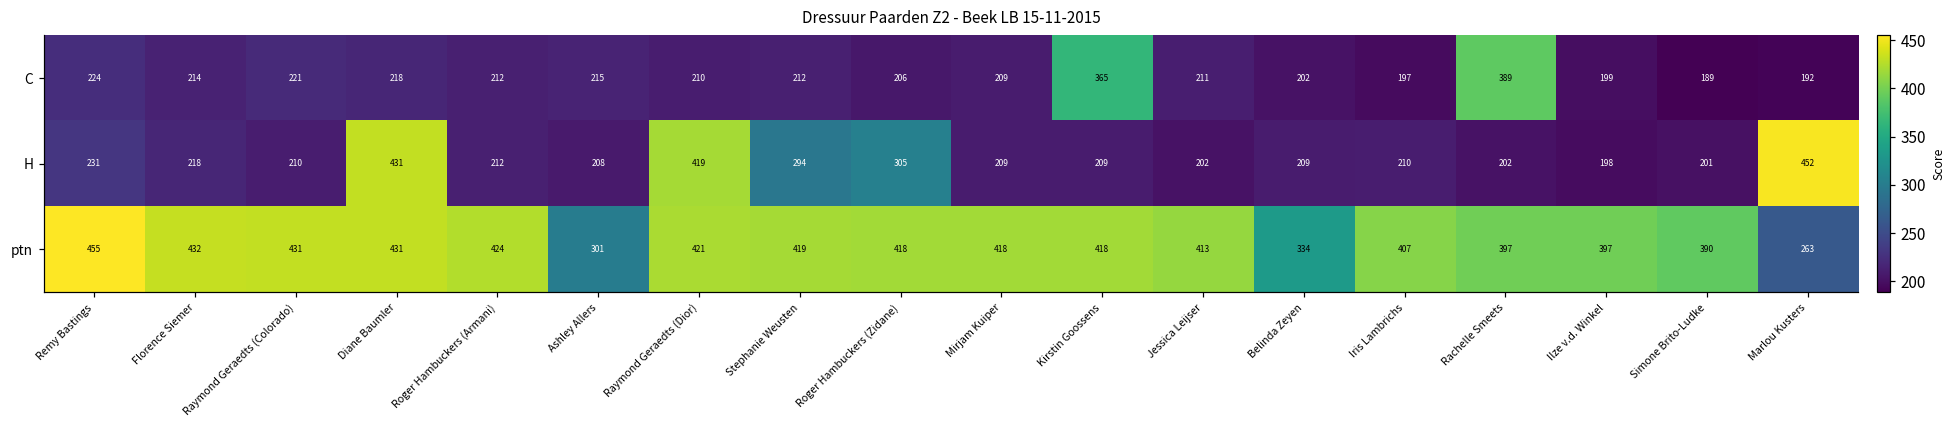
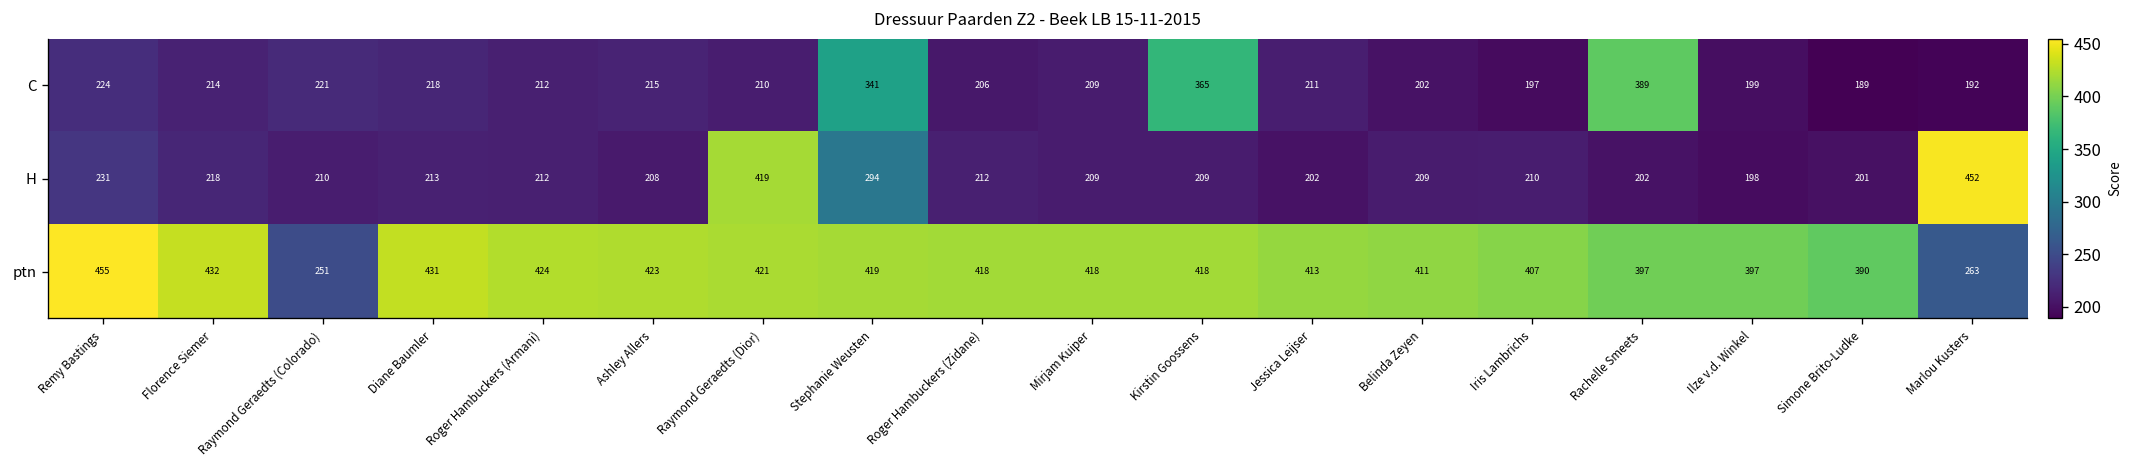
  {
    "C": {
      "Remy Bastings": 224,
      "Florence Siemer": 214,
      "Raymond Geraedts (Colorado)": 221,
      "Diane Baumler": 218,
      "Roger Hambuckers (Armani)": 212,
      "Ashley Allers": 215,
      "Raymond Geraedts (Dior)": 210,
-     "Stephanie Weusten": 212,
+     "Stephanie Weusten": 341,
      "Roger Hambuckers (Zidane)": 206,
      "Mirjam Kuiper": 209,
      "Kirstin Goossens": 365,
      "Jessica Leijser": 211,
      "Belinda Zeyen": 202,
      "Iris Lambrichs": 197,
      "Rachelle Smeets": 389,
      "Ilze v.d. Winkel": 199,
      "Simone Brito-Ludke": 189,
      "Marlou Kusters": 192
    },
    "H": {
      "Remy Bastings": 231,
      "Florence Siemer": 218,
      "Raymond Geraedts (Colorado)": 210,
-     "Diane Baumler": 431,
+     "Diane Baumler": 213,
      "Roger Hambuckers (Armani)": 212,
      "Ashley Allers": 208,
      "Raymond Geraedts (Dior)": 419,
      "Stephanie Weusten": 294,
-     "Roger Hambuckers (Zidane)": 305,
+     "Roger Hambuckers (Zidane)": 212,
      "Mirjam Kuiper": 209,
      "Kirstin Goossens": 209,
      "Jessica Leijser": 202,
      "Belinda Zeyen": 209,
      "Iris Lambrichs": 210,
      "Rachelle Smeets": 202,
      "Ilze v.d. Winkel": 198,
      "Simone Brito-Ludke": 201,
      "Marlou Kusters": 452
    },
    "ptn": {
      "Remy Bastings": 455,
      "Florence Siemer": 432,
-     "Raymond Geraedts (Colorado)": 431,
+     "Raymond Geraedts (Colorado)": 251,
      "Diane Baumler": 431,
      "Roger Hambuckers (Armani)": 424,
-     "Ashley Allers": 301,
+     "Ashley Allers": 423,
      "Raymond Geraedts (Dior)": 421,
      "Stephanie Weusten": 419,
      "Roger Hambuckers (Zidane)": 418,
      "Mirjam Kuiper": 418,
      "Kirstin Goossens": 418,
      "Jessica Leijser": 413,
-     "Belinda Zeyen": 334,
+     "Belinda Zeyen": 411,
      "Iris Lambrichs": 407,
      "Rachelle Smeets": 397,
      "Ilze v.d. Winkel": 397,
      "Simone Brito-Ludke": 390,
      "Marlou Kusters": 263
    }
  }
